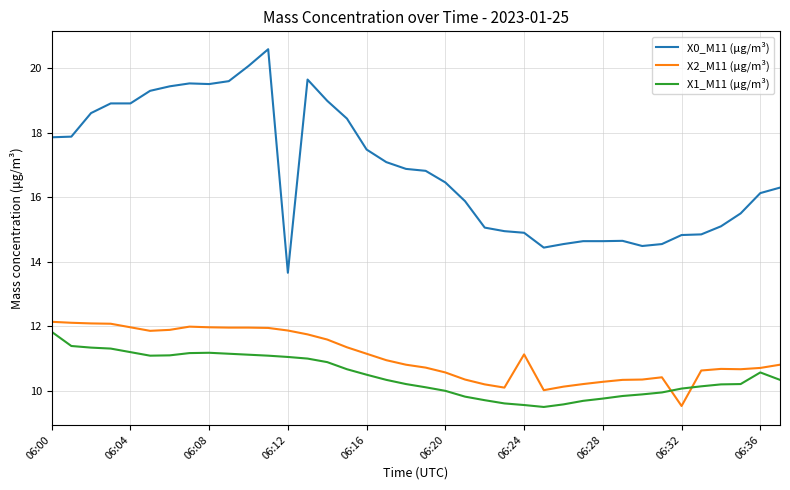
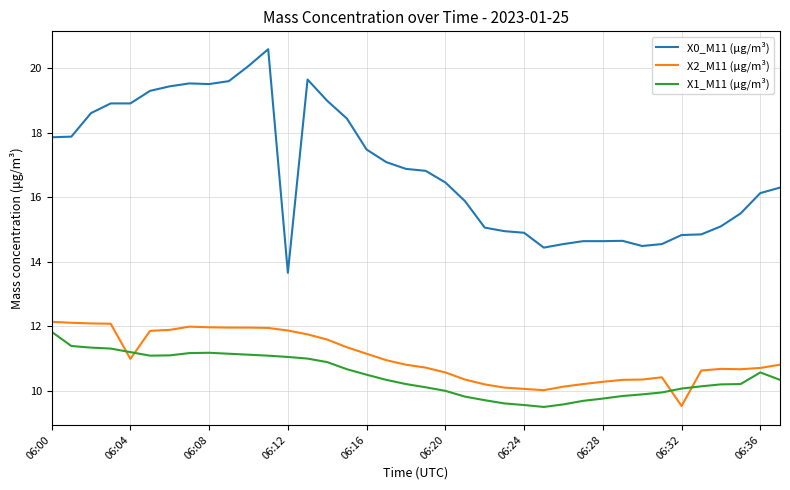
  {
    "X0_M11 (μg/m³)": {
      "06:00": 17.9,
      "06:04": 18.9,
      "06:08": 19.5,
      "06:12": 13.7,
      "06:16": 17.5,
      "06:20": 16.5,
      "06:24": 14.9,
      "06:28": 14.6,
      "06:32": 14.8,
      "06:36": 16.1
    },
    "X2_M11 (μg/m³)": {
      "06:00": 12.1,
-     "06:04": 12.0,
+     "06:04": 11.0,
      "06:08": 12.0,
      "06:12": 11.9,
      "06:16": 11.2,
      "06:20": 10.6,
-     "06:24": 11.1,
+     "06:24": 10.1,
      "06:28": 10.3,
      "06:32": 9.5,
      "06:36": 10.7
    },
    "X1_M11 (μg/m³)": {
      "06:00": 11.8,
      "06:04": 11.2,
      "06:08": 11.2,
      "06:12": 11.1,
      "06:16": 10.5,
      "06:20": 10.0,
      "06:24": 9.6,
      "06:28": 9.8,
      "06:32": 10.1,
      "06:36": 10.6
    }
  }
